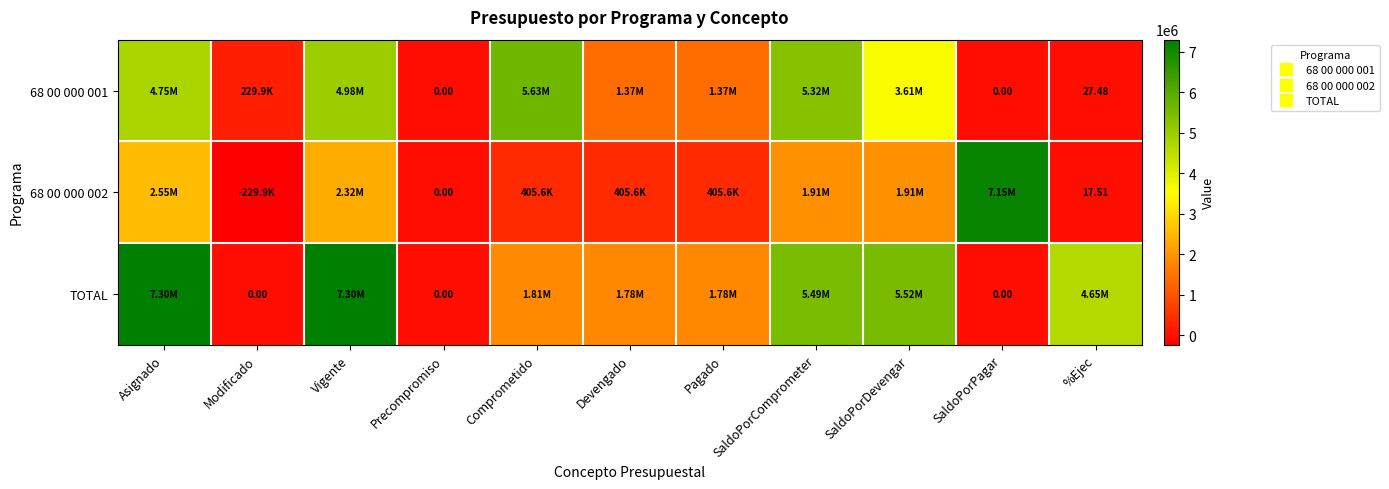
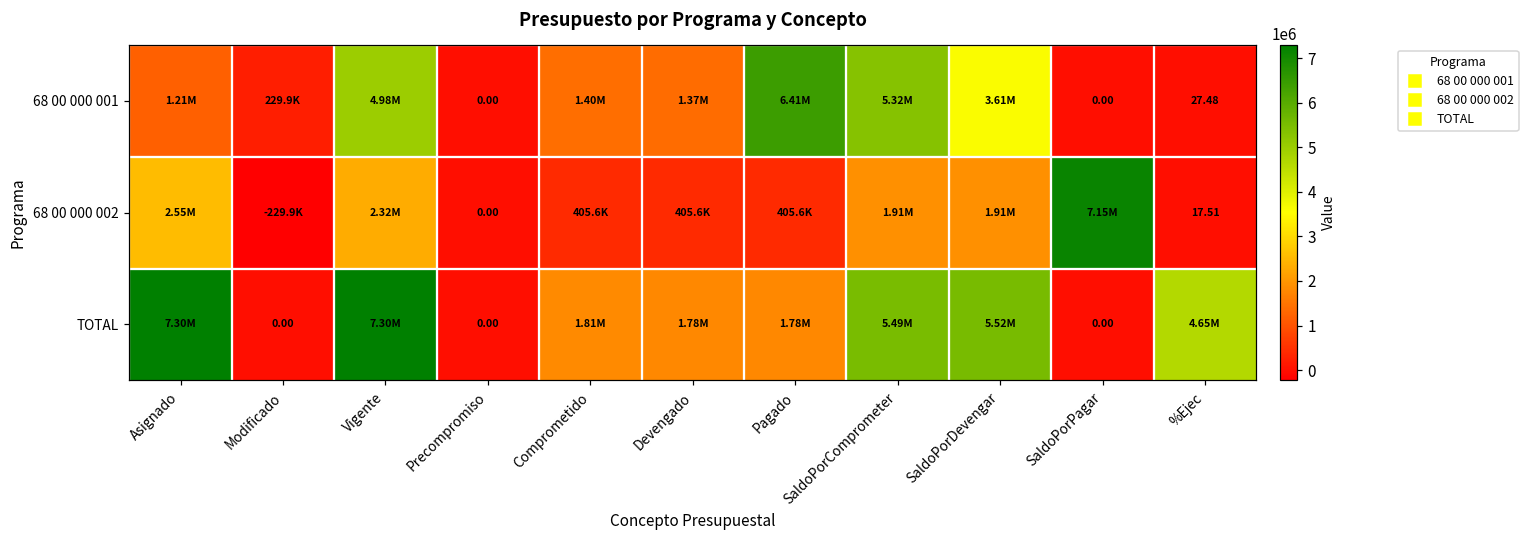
  {
    "68 00 000 001": {
-     "Asignado": "4.75M",
+     "Asignado": "1.21M",
      "Modificado": "229.9K",
      "Vigente": "4.98M",
      "Precompromiso": "0.00",
-     "Comprometido": "5.63M",
+     "Comprometido": "1.40M",
      "Devengado": "1.37M",
-     "Pagado": "1.37M",
+     "Pagado": "6.41M",
      "SaldoPorComprometer": "5.32M",
      "SaldoPorDevengar": "3.61M",
      "SaldoPorPagar": "0.00",
      "%Ejec": "27.48"
    },
    "68 00 000 002": {
      "Asignado": "2.55M",
      "Modificado": "-229.9K",
      "Vigente": "2.32M",
      "Precompromiso": "0.00",
      "Comprometido": "405.6K",
      "Devengado": "405.6K",
      "Pagado": "405.6K",
      "SaldoPorComprometer": "1.91M",
      "SaldoPorDevengar": "1.91M",
      "SaldoPorPagar": "7.15M",
      "%Ejec": "17.51"
    },
    "TOTAL": {
      "Asignado": "7.30M",
      "Modificado": "0.00",
      "Vigente": "7.30M",
      "Precompromiso": "0.00",
      "Comprometido": "1.81M",
      "Devengado": "1.78M",
      "Pagado": "1.78M",
      "SaldoPorComprometer": "5.49M",
      "SaldoPorDevengar": "5.52M",
      "SaldoPorPagar": "0.00",
      "%Ejec": "4.65M"
    }
  }
